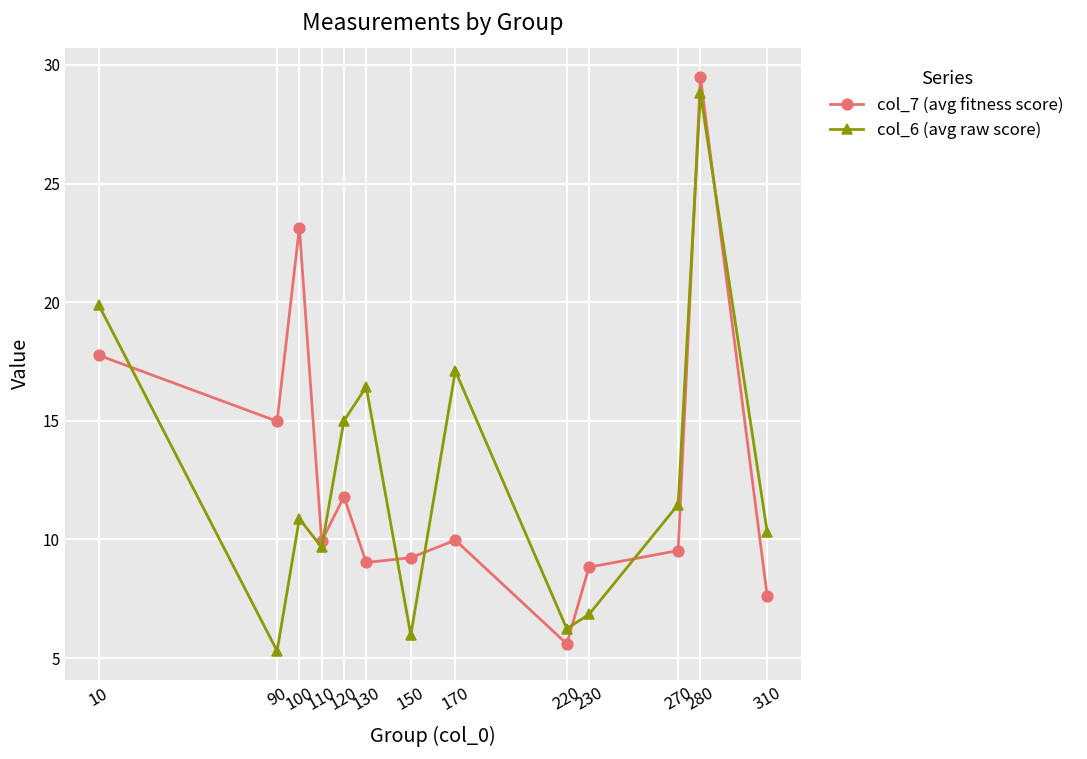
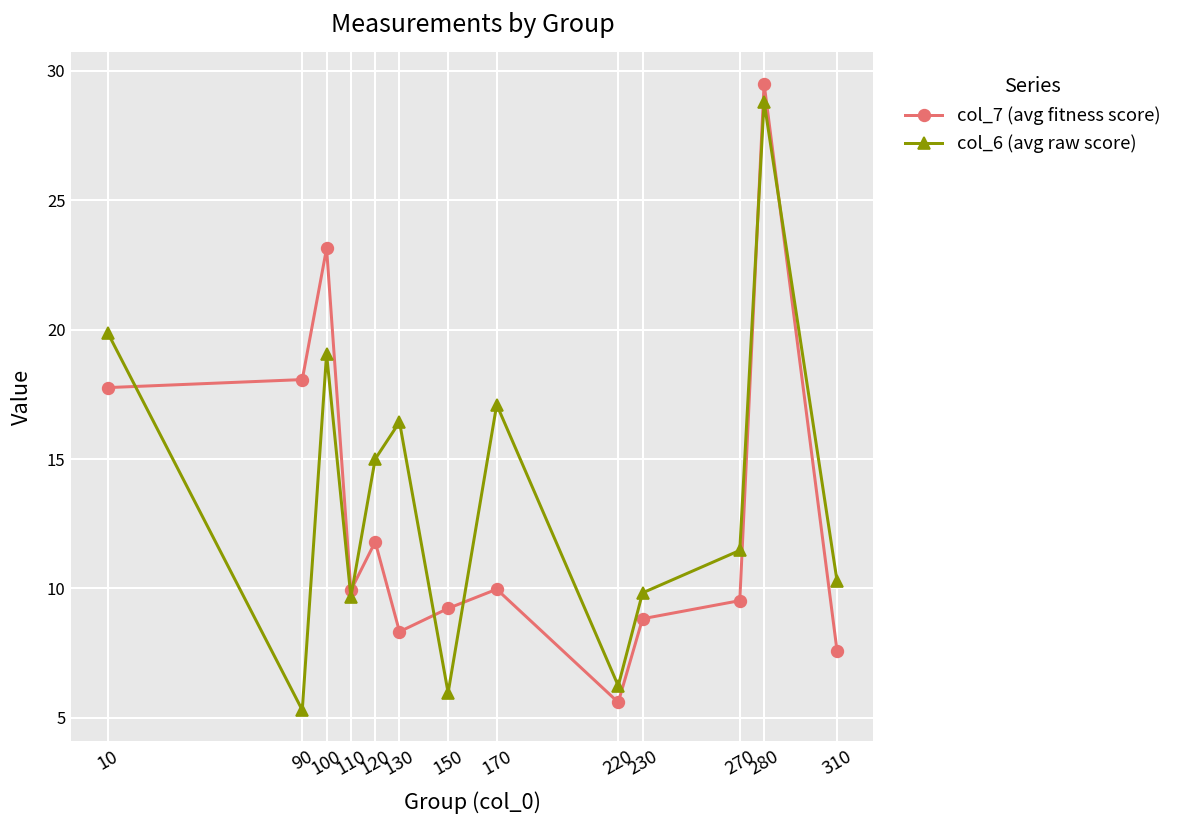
  {
    "col_7 (avg fitness score)": {
      "10": 17.8,
-     "90": 15.0,
+     "90": 18.1,
      "100": 23.1,
      "110": 9.9,
      "120": 11.8,
-     "130": 9.0,
+     "130": 8.3,
      "150": 9.2,
      "170": 10.0,
      "220": 5.6,
      "230": 8.8,
      "270": 9.5,
      "280": 29.5,
      "310": 7.6
    },
    "col_6 (avg raw score)": {
      "10": 19.9,
      "90": 5.3,
-     "100": 10.9,
+     "100": 19.1,
      "110": 9.7,
      "120": 15.0,
      "130": 16.4,
      "150": 6.0,
      "170": 17.1,
      "220": 6.2,
-     "230": 6.8,
+     "230": 9.8,
      "270": 11.5,
      "280": 28.8,
      "310": 10.3
    }
  }
